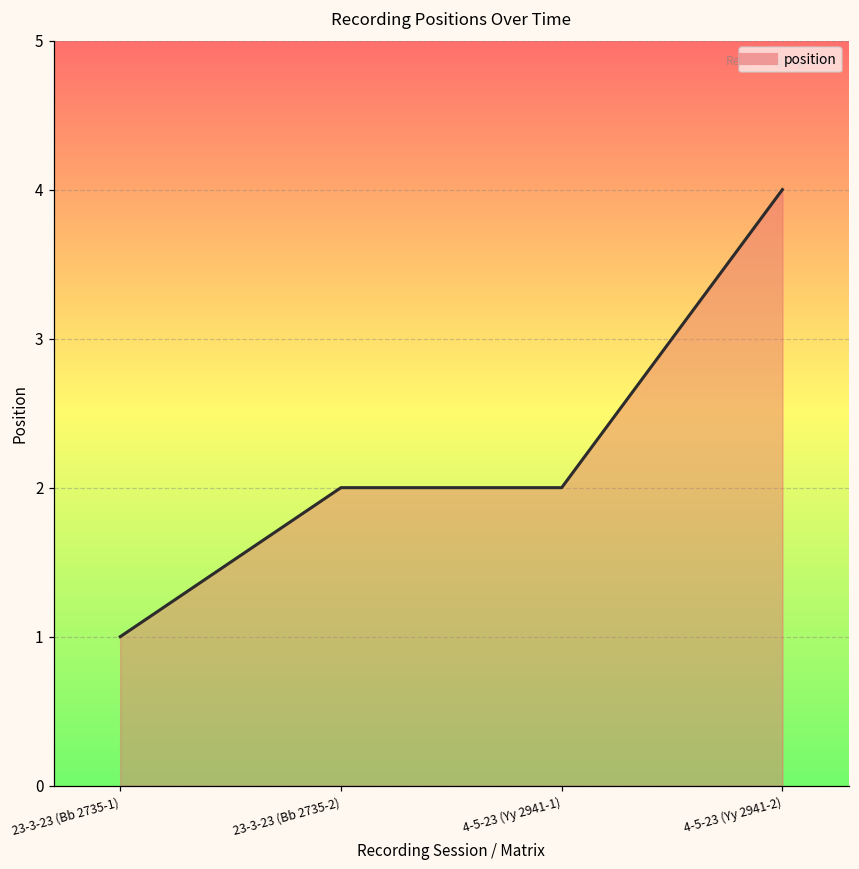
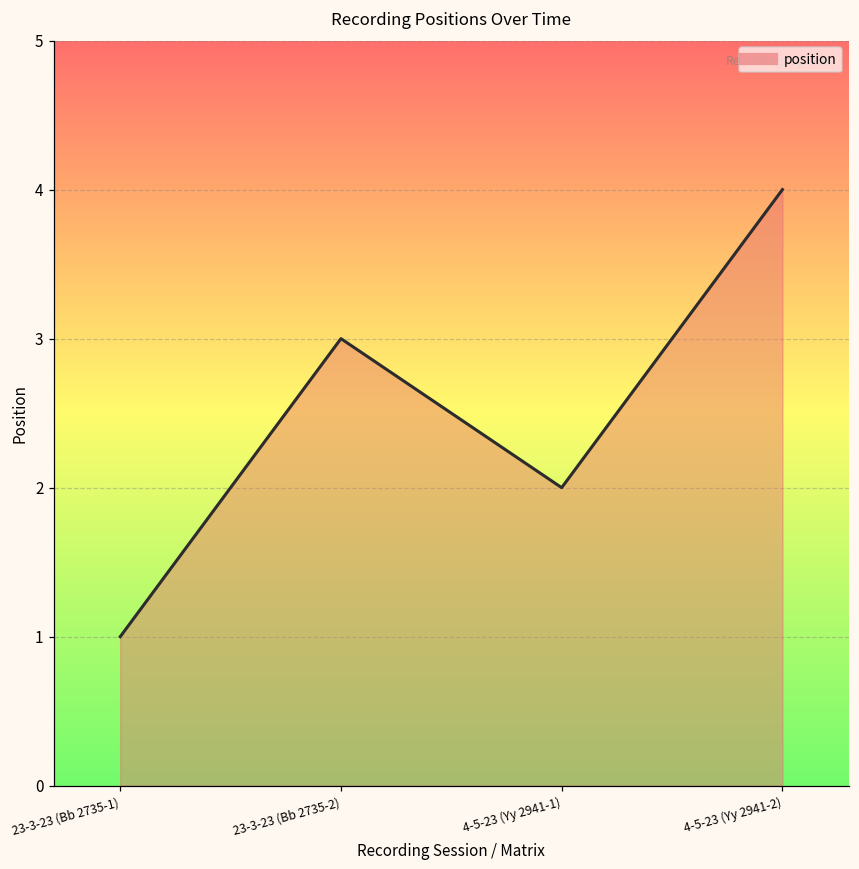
  {
    "23-3-23 (Bb 2735-1)": 1,
-   "23-3-23 (Bb 2735-2)": 2,
+   "23-3-23 (Bb 2735-2)": 3,
    "4-5-23 (Yy 2941-1)": 2,
    "4-5-23 (Yy 2941-2)": 4
  }
